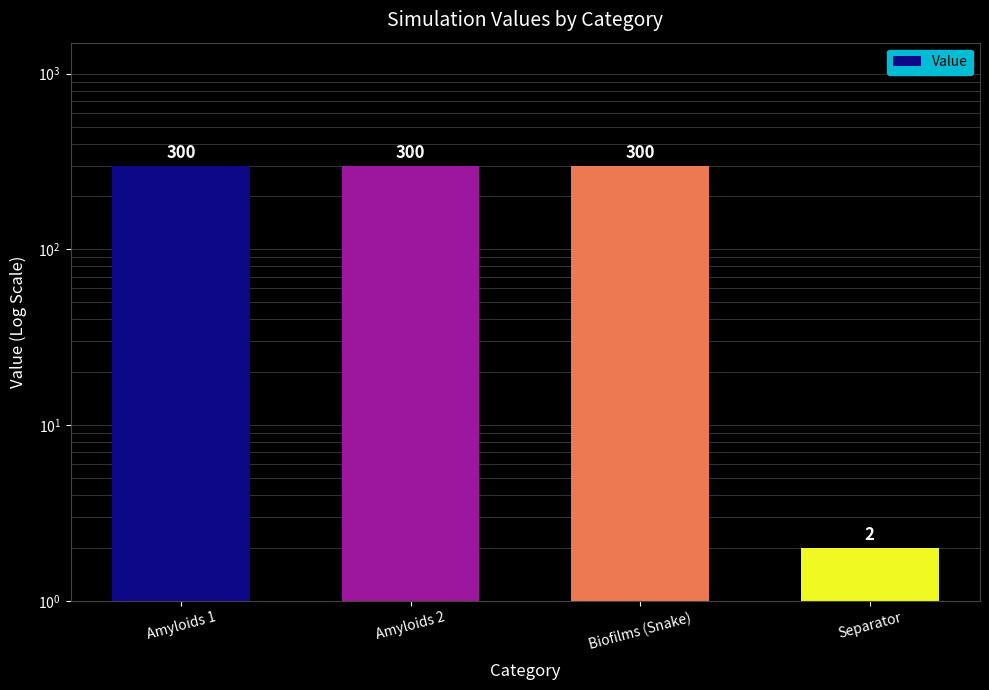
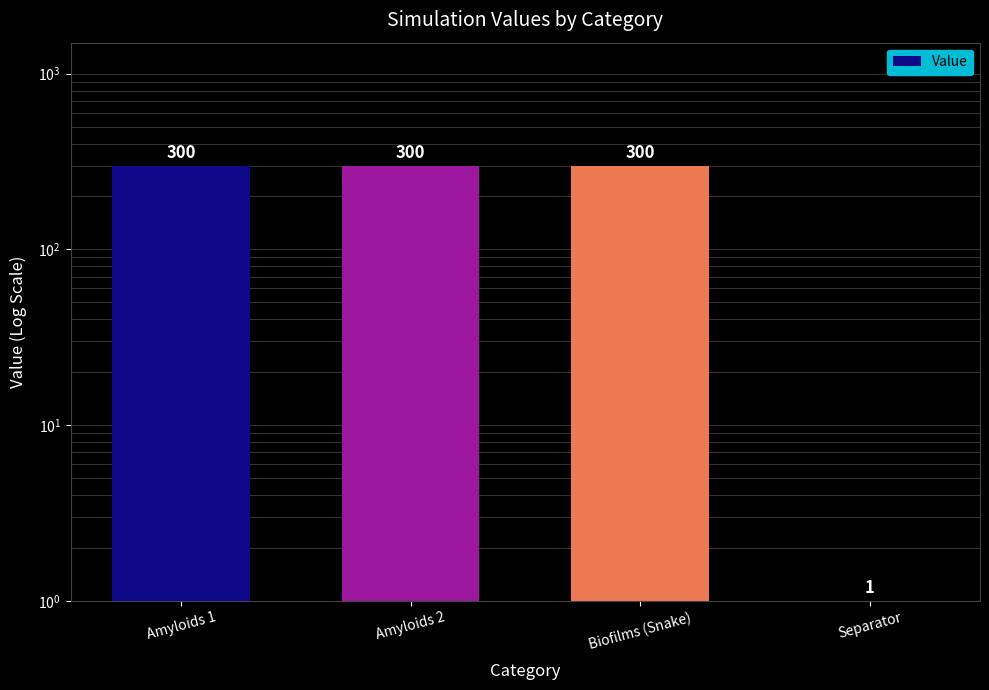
  {
    "Amyloids 1": 300,
    "Amyloids 2": 300,
    "Biofilms (Snake)": 300,
-   "Separator": 2
+   "Separator": 1
  }
